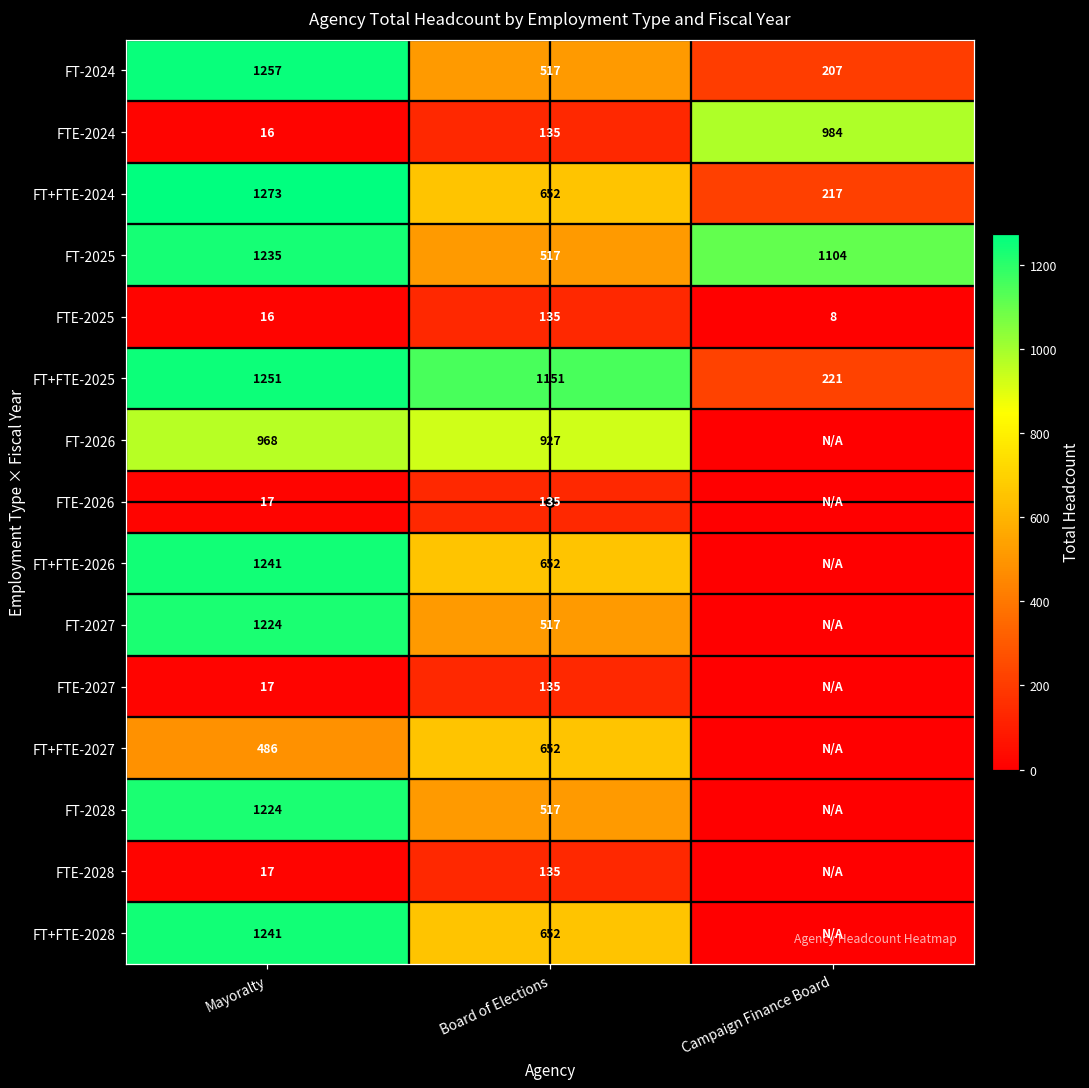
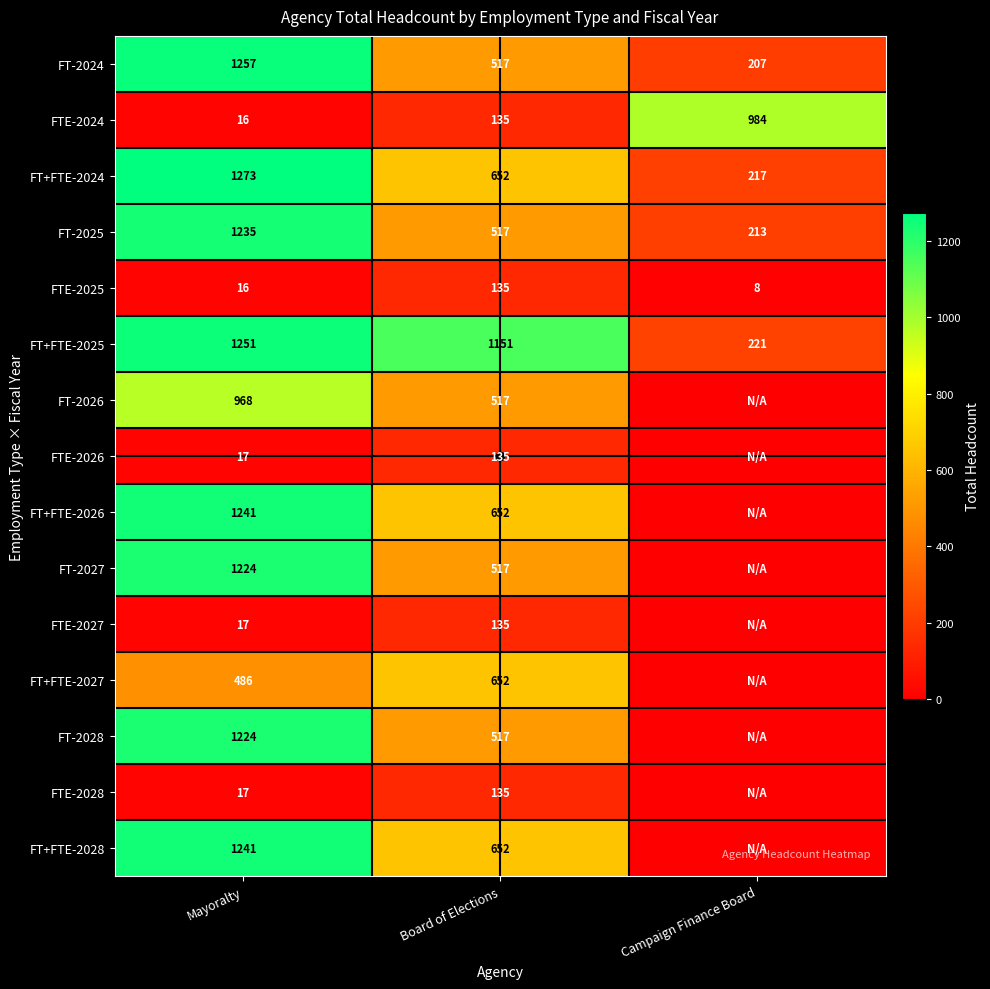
  {
    "FT-2024": {
      "Mayoralty": 1257,
      "Board of Elections": 517,
      "Campaign Finance Board": 207
    },
    "FTE-2024": {
      "Mayoralty": 16,
      "Board of Elections": 135,
      "Campaign Finance Board": 984
    },
    "FT+FTE-2024": {
      "Mayoralty": 1273,
      "Board of Elections": 652,
      "Campaign Finance Board": 217
    },
    "FT-2025": {
      "Mayoralty": 1235,
      "Board of Elections": 517,
-     "Campaign Finance Board": 1104
+     "Campaign Finance Board": 213
    },
    "FTE-2025": {
      "Mayoralty": 16,
      "Board of Elections": 135,
      "Campaign Finance Board": 8
    },
    "FT+FTE-2025": {
      "Mayoralty": 1251,
      "Board of Elections": 1151,
      "Campaign Finance Board": 221
    },
    "FT-2026": {
      "Mayoralty": 968,
-     "Board of Elections": 927
+     "Board of Elections": 517
    },
    "FTE-2026": {
      "Mayoralty": 17
    },
    "FT+FTE-2026": {
      "Mayoralty": 1241,
      "Board of Elections": 652
    },
    "FT-2027": {
      "Mayoralty": 1224,
      "Board of Elections": 517
    },
    "FTE-2027": {
      "Mayoralty": 17,
      "Board of Elections": 135
    },
    "FT+FTE-2027": {
      "Mayoralty": 486,
      "Board of Elections": 652
    },
    "FT-2028": {
      "Mayoralty": 1224,
      "Board of Elections": 517
    },
    "FTE-2028": {
      "Mayoralty": 17,
      "Board of Elections": 135
    },
    "FT+FTE-2028": {
      "Mayoralty": 1241,
      "Board of Elections": 652
    }
  }
